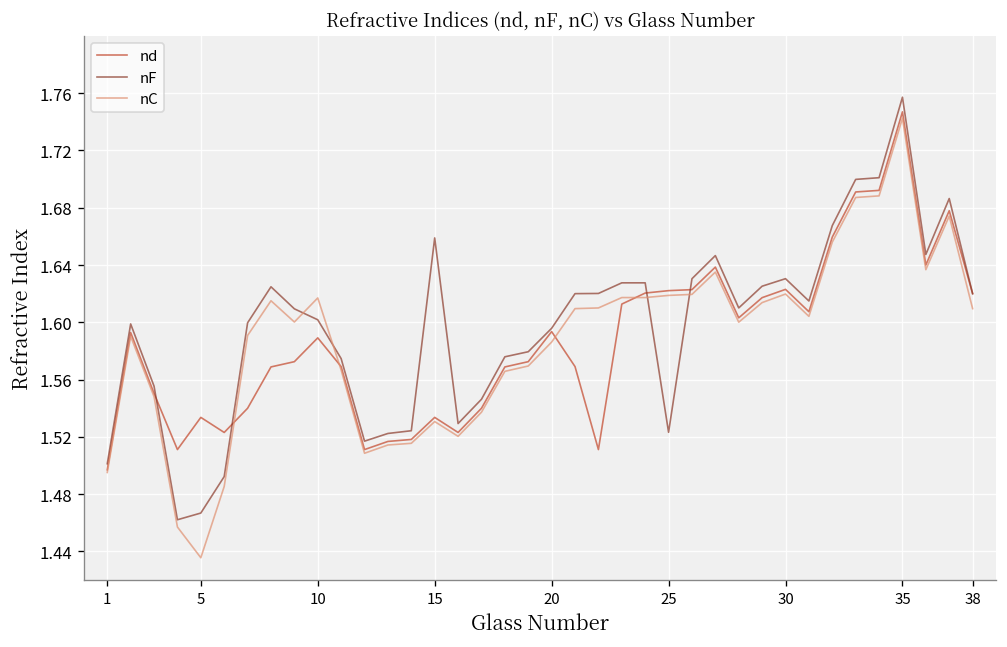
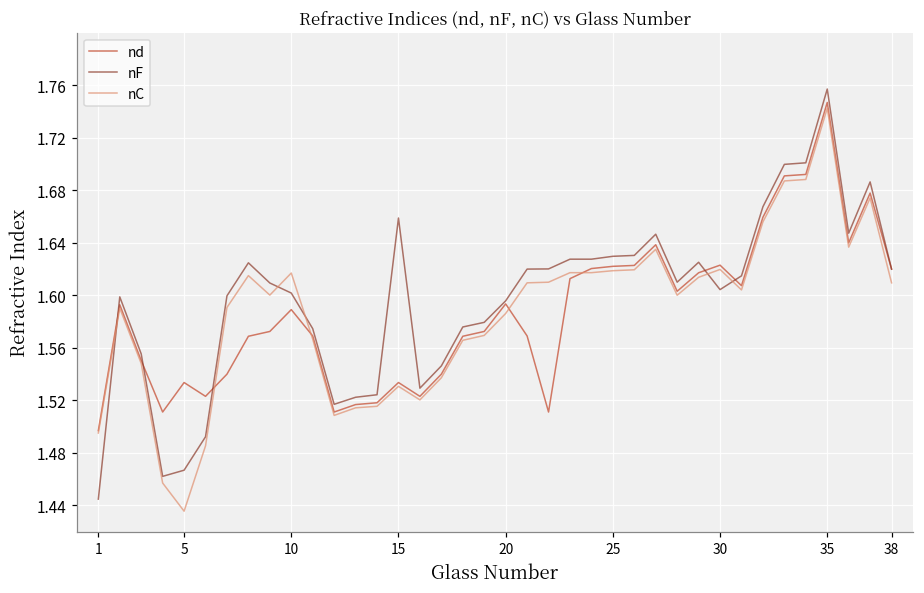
  {
    "nF": {
-     "1": 1.501,
+     "1": 1.445,
      "5": 1.467,
      "10": 1.602,
      "15": 1.659,
      "20": 1.596,
-     "25": 1.523,
-     "30": 1.630,
+     "25": 1.630,
+     "30": 1.604,
      "35": 1.757
    }
  }
